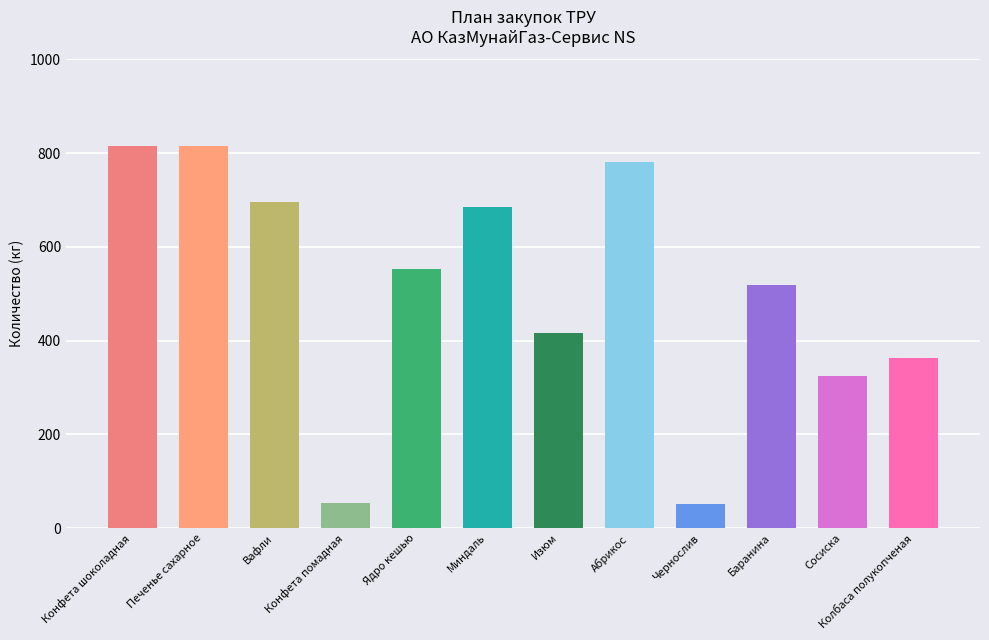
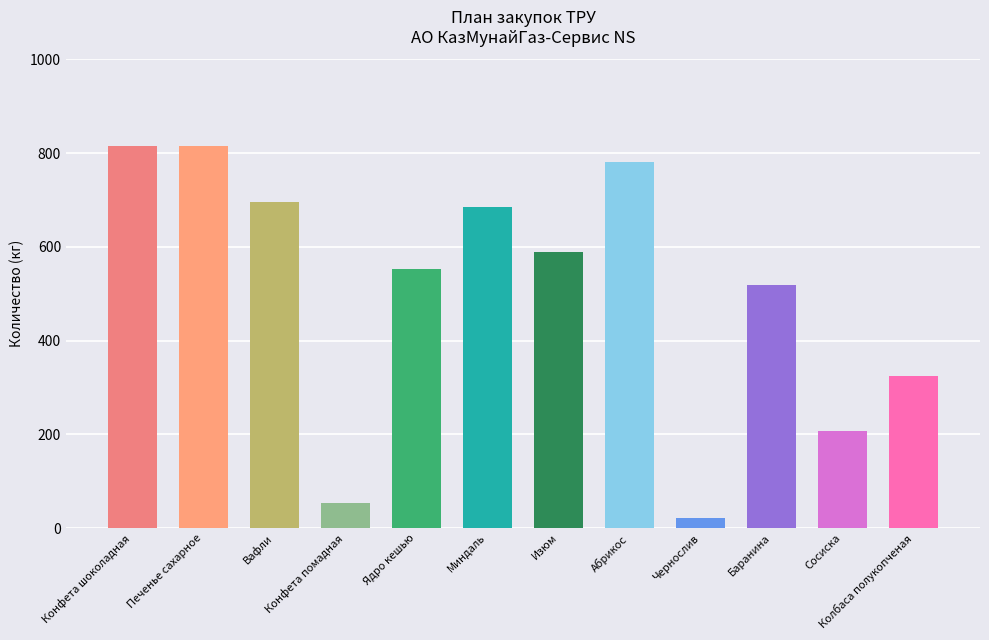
  {
    "Конфета шоколадная": 820,
    "Печенье сахарное": 820,
    "Вафли": 700,
    "Конфета помадная": 50,
    "Ядро кешью": 550,
    "Миндаль": 690,
-   "Изюм": 420,
+   "Изюм": 590,
    "Абрикос": 780,
-   "Чернослив": 50,
+   "Чернослив": 20,
    "Баранина": 520,
-   "Сосиска": 320,
-   "Колбаса полукопченая": 360
+   "Сосиска": 210,
+   "Колбаса полукопченая": 330
  }
